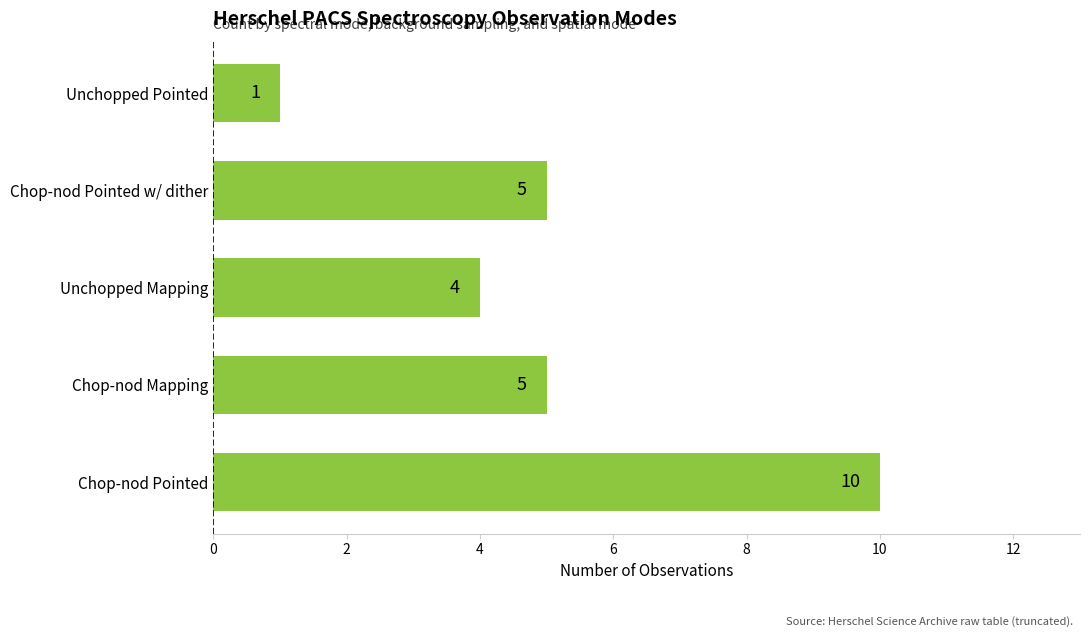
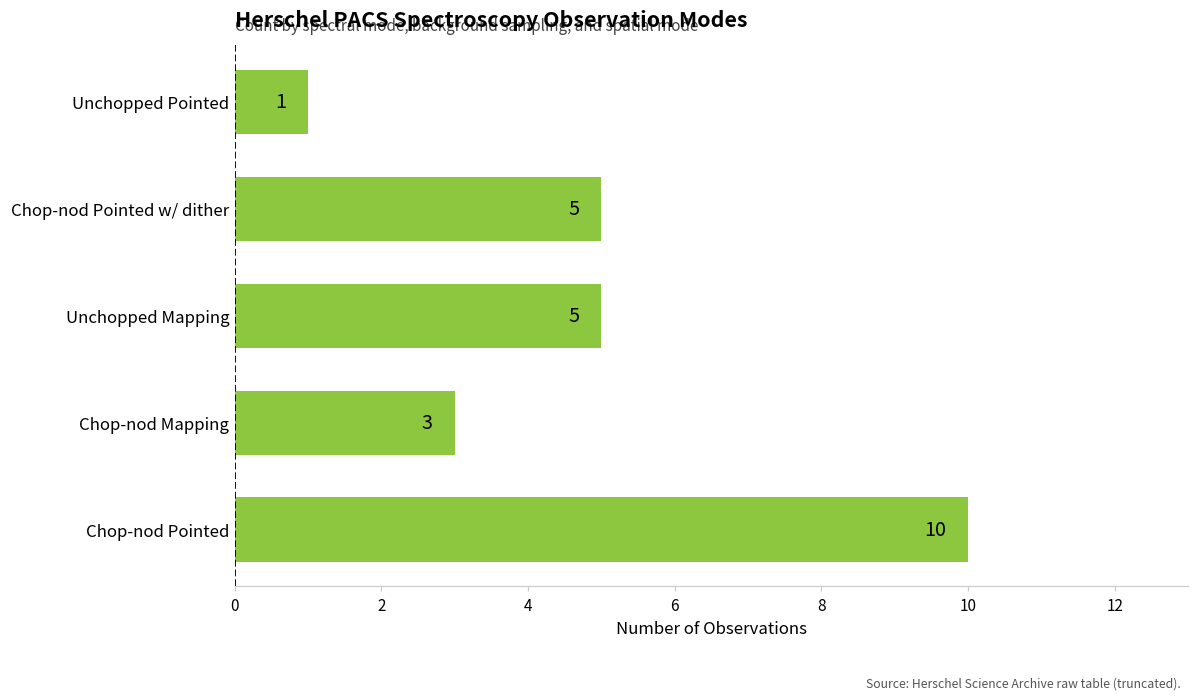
  {
    "Unchopped Pointed": 1,
    "Chop-nod Pointed w/ dither": 5,
-   "Unchopped Mapping": 4,
-   "Chop-nod Mapping": 5,
+   "Unchopped Mapping": 5,
+   "Chop-nod Mapping": 3,
    "Chop-nod Pointed": 10
  }
